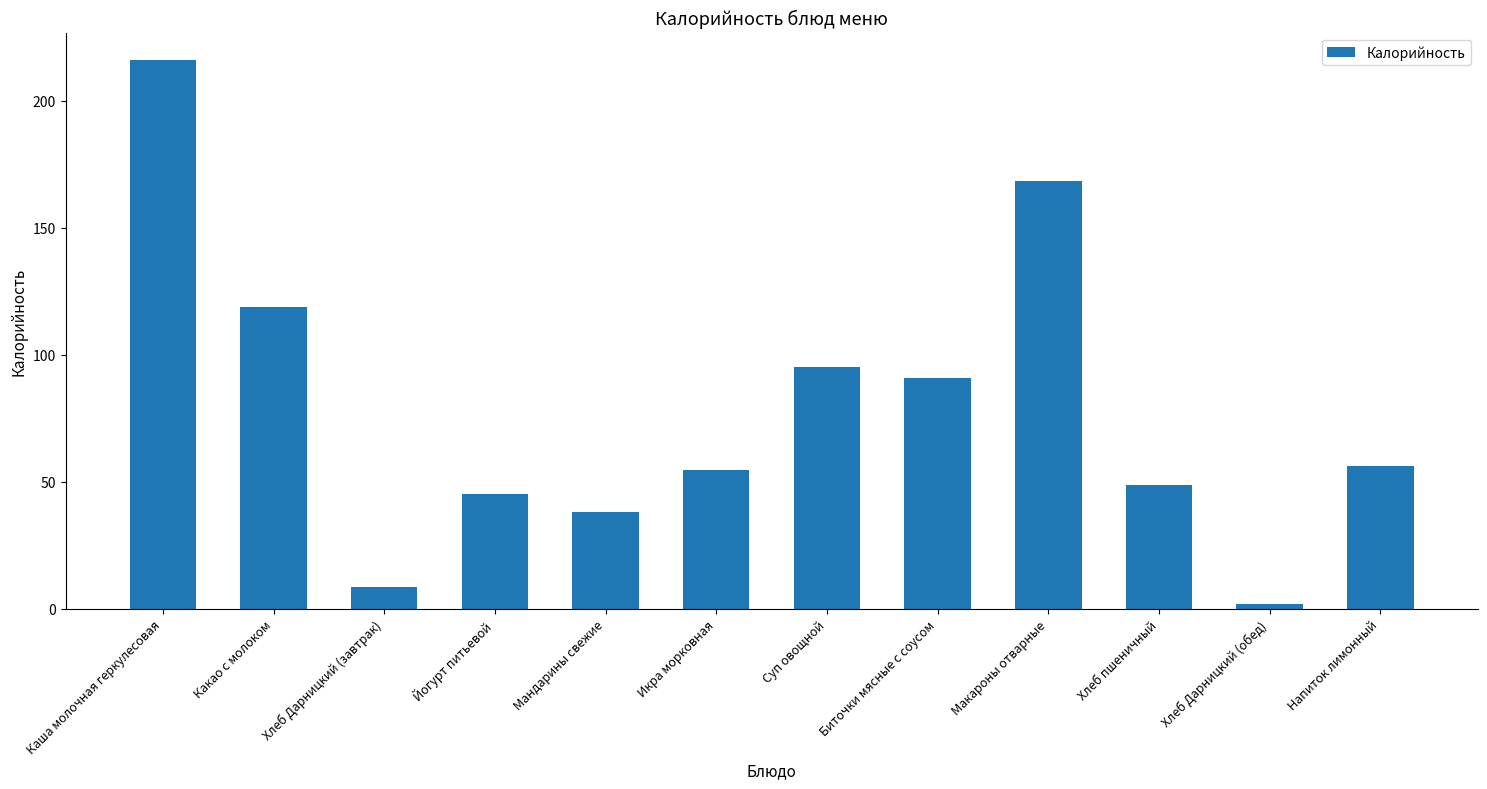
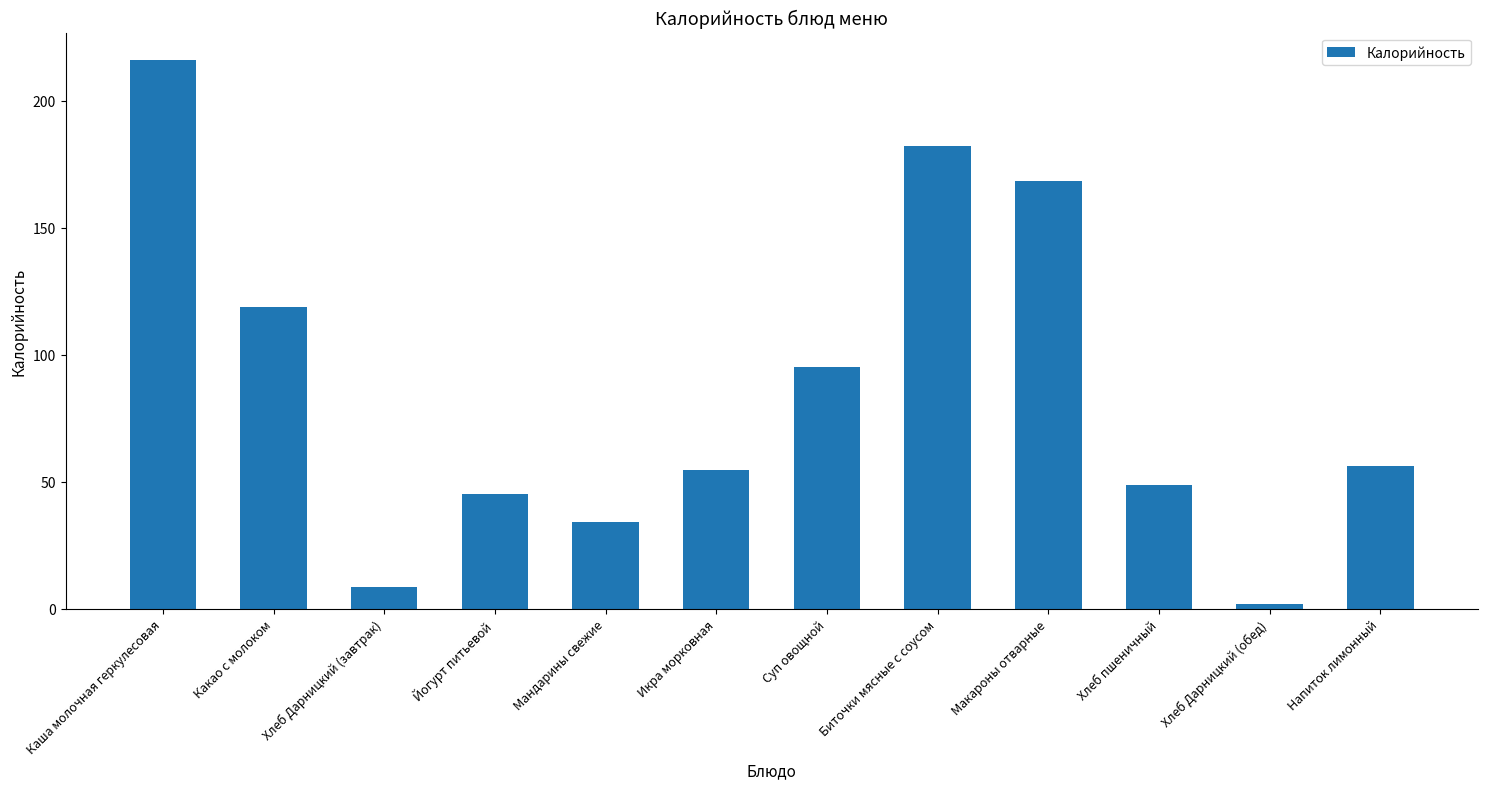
  {
    "Каша молочная геркулесовая": 216,
    "Какао с молоком": 119,
    "Хлеб Дарницкий (завтрак)": 9,
    "Йогурт питьевой": 45,
-   "Мандарины свежие": 38,
+   "Мандарины свежие": 34,
    "Икра морковная": 55,
    "Суп овощной": 95,
-   "Биточки мясные с соусом": 91,
+   "Биточки мясные с соусом": 182,
    "Макароны отварные": 168,
    "Хлеб пшеничный": 49,
    "Хлеб Дарницкий (обед)": 2,
    "Напиток лимонный": 56
  }
